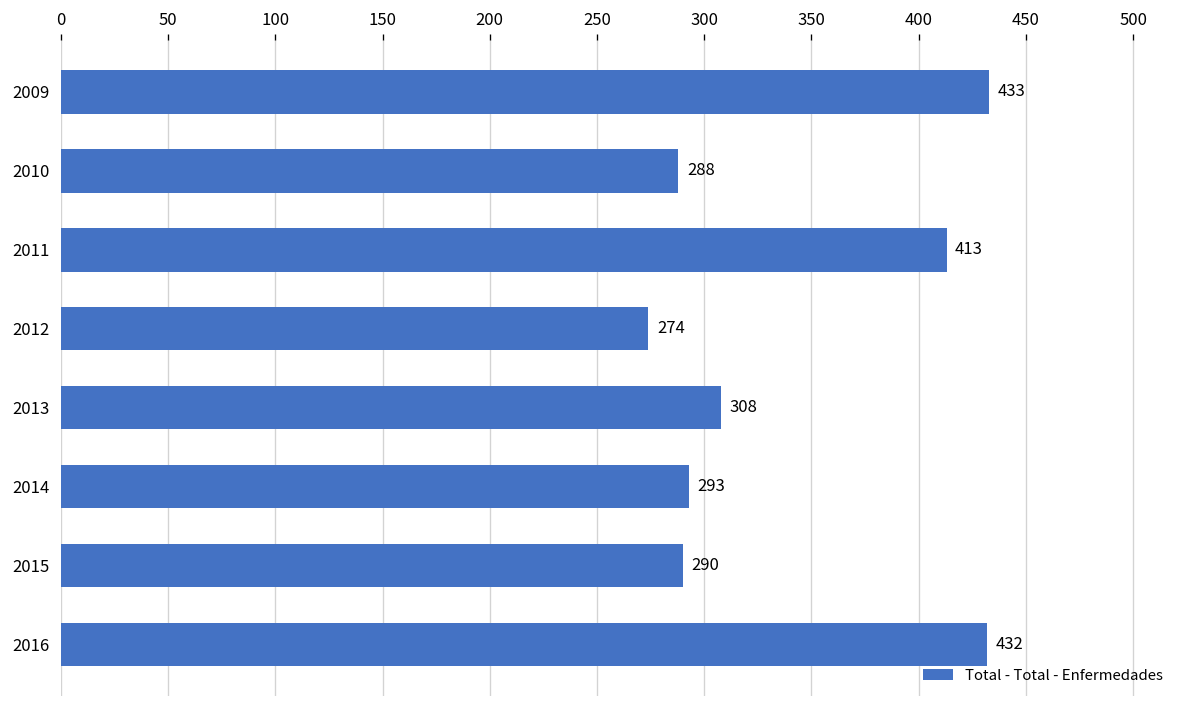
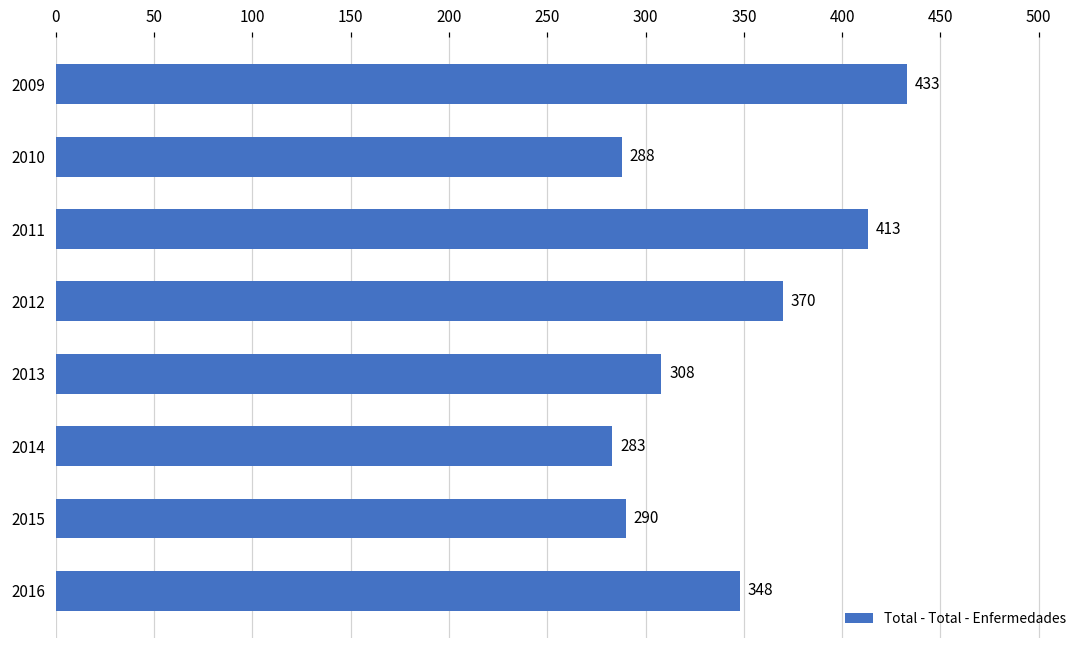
  {
    "2009": 433,
    "2010": 288,
    "2011": 413,
-   "2012": 274,
+   "2012": 370,
    "2013": 308,
-   "2014": 293,
+   "2014": 283,
    "2015": 290,
-   "2016": 432
+   "2016": 348
  }
